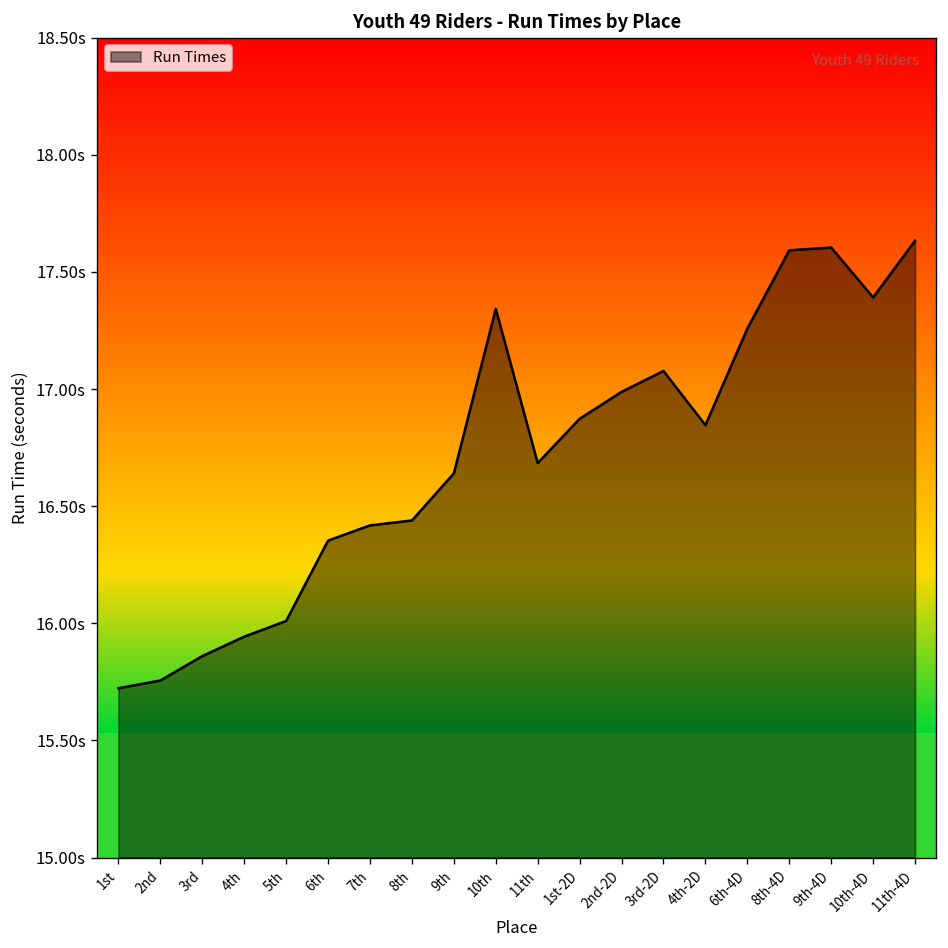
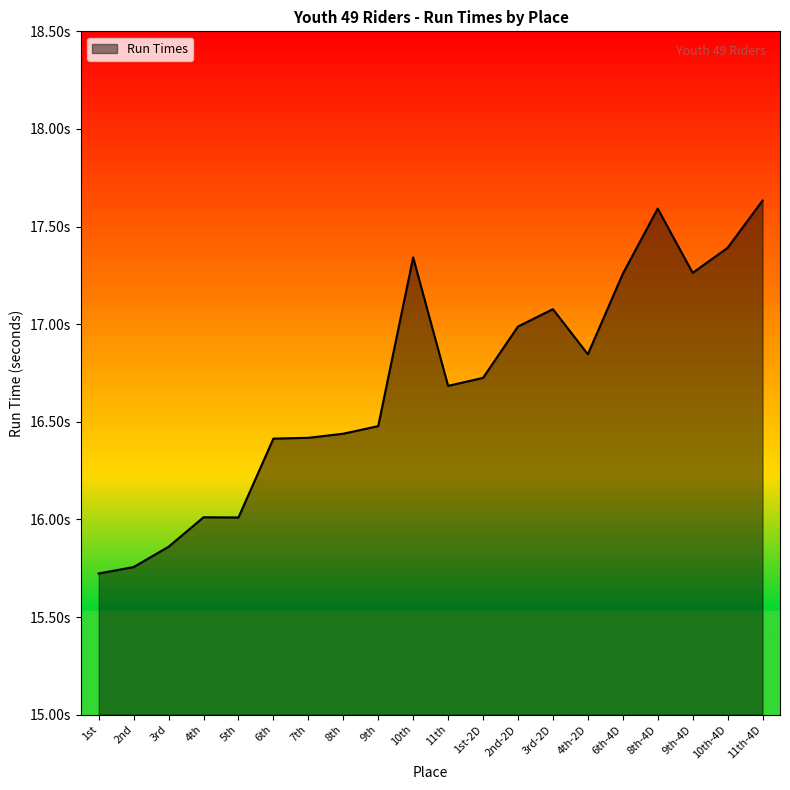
  {
    "1st": "15.72s",
    "2nd": "15.76s",
    "3rd": "15.86s",
-   "4th": "15.94s",
+   "4th": "16.01s",
    "5th": "16.01s",
-   "6th": "16.35s",
+   "6th": "16.41s",
    "7th": "16.42s",
    "8th": "16.44s",
-   "9th": "16.64s",
+   "9th": "16.48s",
    "10th": "17.34s",
    "11th": "16.68s",
-   "1st-2D": "16.87s",
+   "1st-2D": "16.73s",
    "2nd-2D": "16.99s",
    "3rd-2D": "17.08s",
    "4th-2D": "16.85s",
    "6th-4D": "17.26s",
    "8th-4D": "17.59s",
-   "9th-4D": "17.60s",
+   "9th-4D": "17.26s",
    "10th-4D": "17.39s",
    "11th-4D": "17.63s"
  }
